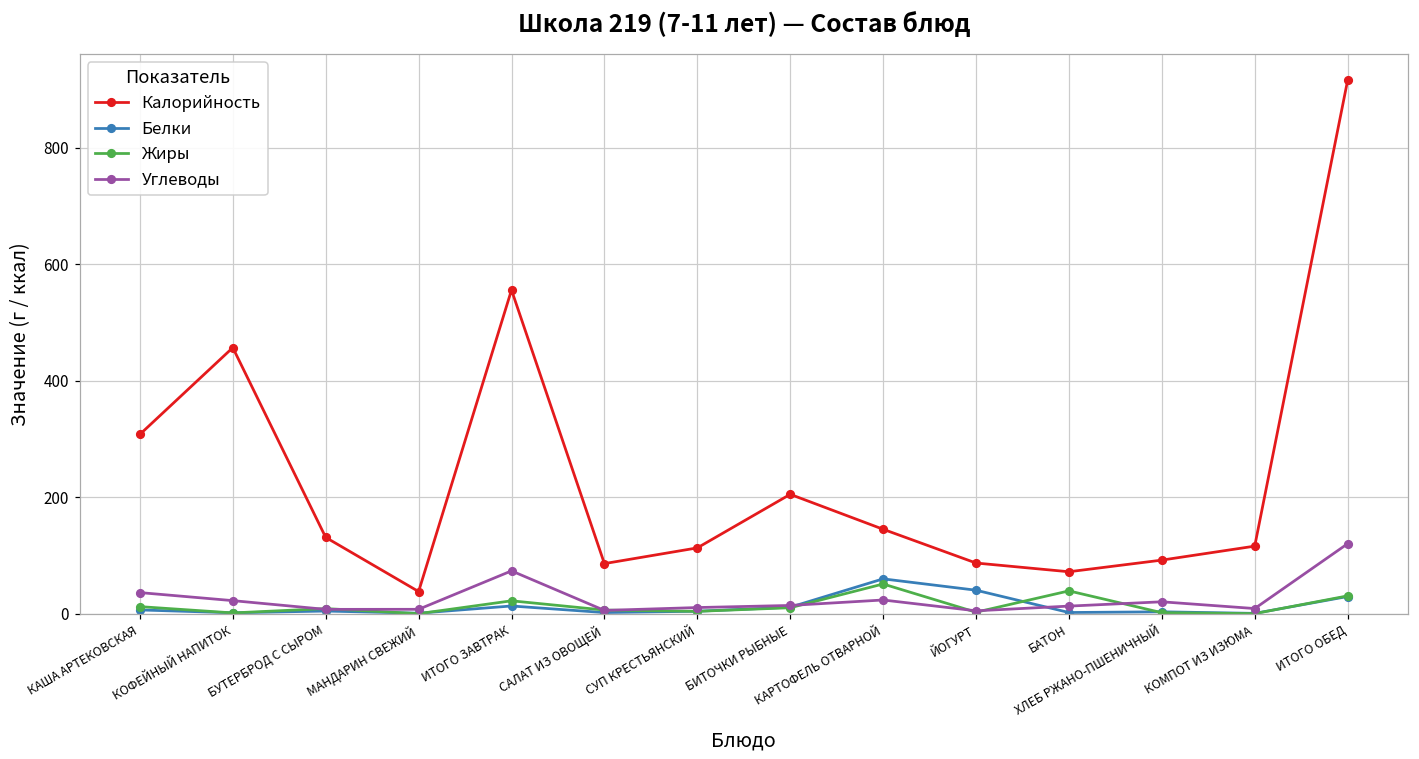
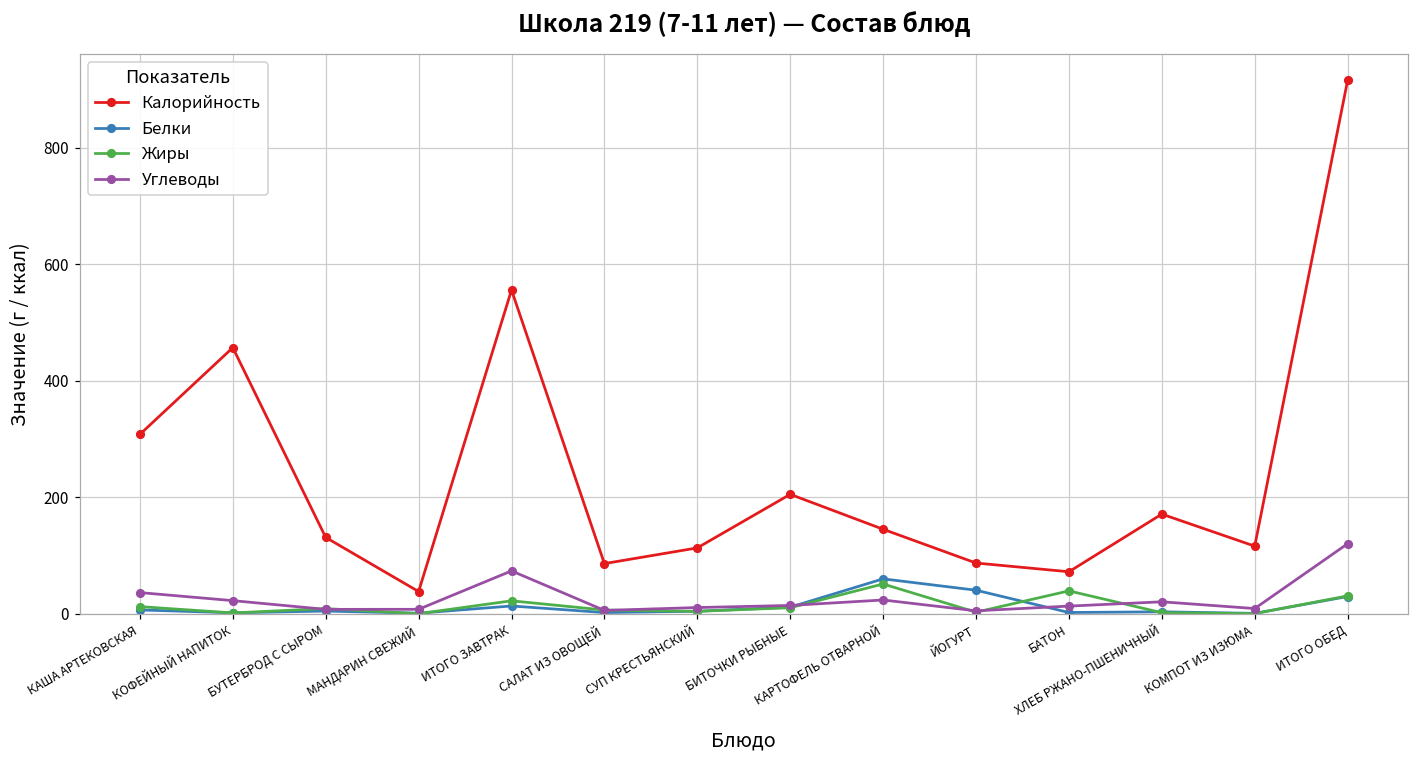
  {
    "Калорийность": {
      "КАША АРТЕКОВСКАЯ": 310,
      "КОФЕЙНЫЙ НАПИТОК": 460,
      "БУТЕРБРОД С СЫРОМ": 130,
      "МАНДАРИН СВЕЖИЙ": 40,
      "ИТОГО ЗАВТРАК": 560,
      "САЛАТ ИЗ ОВОЩЕЙ": 90,
      "СУП КРЕСТЬЯНСКИЙ": 110,
      "БИТОЧКИ РЫБНЫЕ": 210,
      "КАРТОФЕЛЬ ОТВАРНОЙ": 150,
      "ЙОГУРТ": 90,
      "БАТОН": 70,
-     "ХЛЕБ РЖАНО-ПШЕНИЧНЫЙ": 90,
+     "ХЛЕБ РЖАНО-ПШЕНИЧНЫЙ": 170,
      "КОМПОТ ИЗ ИЗЮМА": 120,
      "ИТОГО ОБЕД": 920
    },
    "Белки": {
      "КАША АРТЕКОВСКАЯ": 10,
      "ИТОГО ЗАВТРАК": 10,
      "КАРТОФЕЛЬ ОТВАРНОЙ": 60,
      "ЙОГУРТ": 40,
      "БАТОН": 0
    },
    "Жиры": {
      "КАША АРТЕКОВСКАЯ": 10,
      "ИТОГО ЗАВТРАК": 20,
      "КАРТОФЕЛЬ ОТВАРНОЙ": 50,
      "БАТОН": 40
    },
    "Углеводы": {
      "КАША АРТЕКОВСКАЯ": 40,
      "КОФЕЙНЫЙ НАПИТОК": 20,
      "МАНДАРИН СВЕЖИЙ": 10,
      "ИТОГО ЗАВТРАК": 70,
      "СУП КРЕСТЬЯНСКИЙ": 10,
      "КАРТОФЕЛЬ ОТВАРНОЙ": 20,
      "БАТОН": 10,
      "ХЛЕБ РЖАНО-ПШЕНИЧНЫЙ": 20,
      "КОМПОТ ИЗ ИЗЮМА": 10,
      "ИТОГО ОБЕД": 120
    }
  }
